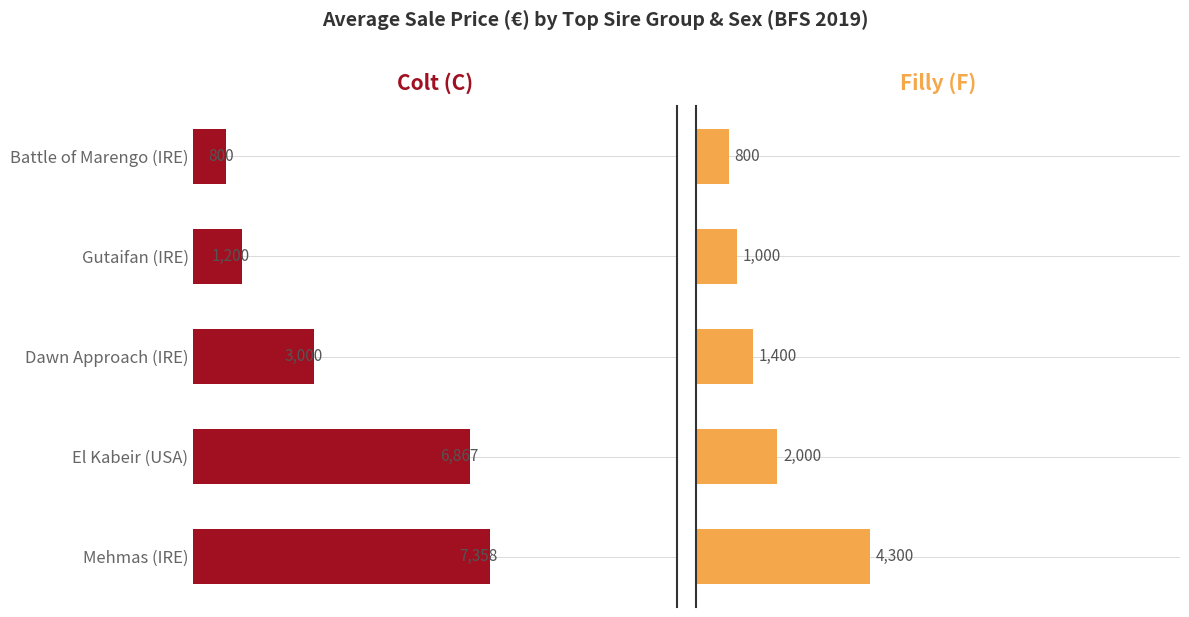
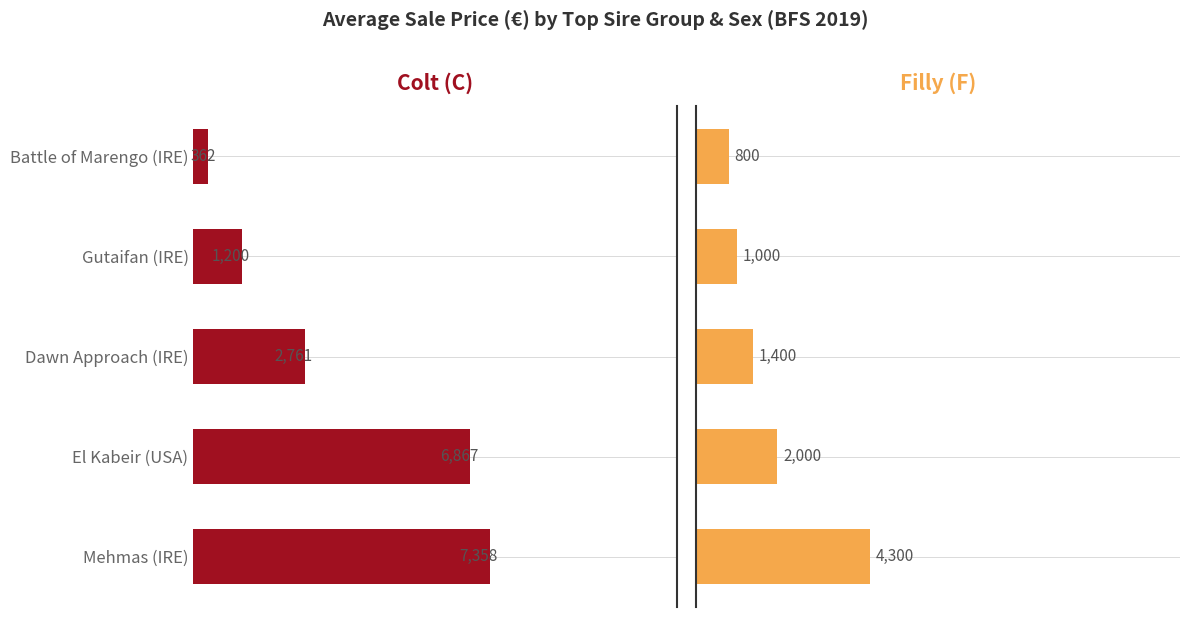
  {
    "Colt (C)": {
-     "Battle of Marengo (IRE)": "800",
+     "Battle of Marengo (IRE)": "362",
      "Gutaifan (IRE)": "1,200",
-     "Dawn Approach (IRE)": "3,000",
+     "Dawn Approach (IRE)": "2,761",
      "El Kabeir (USA)": "6,867",
      "Mehmas (IRE)": "7,358"
    }
  }
